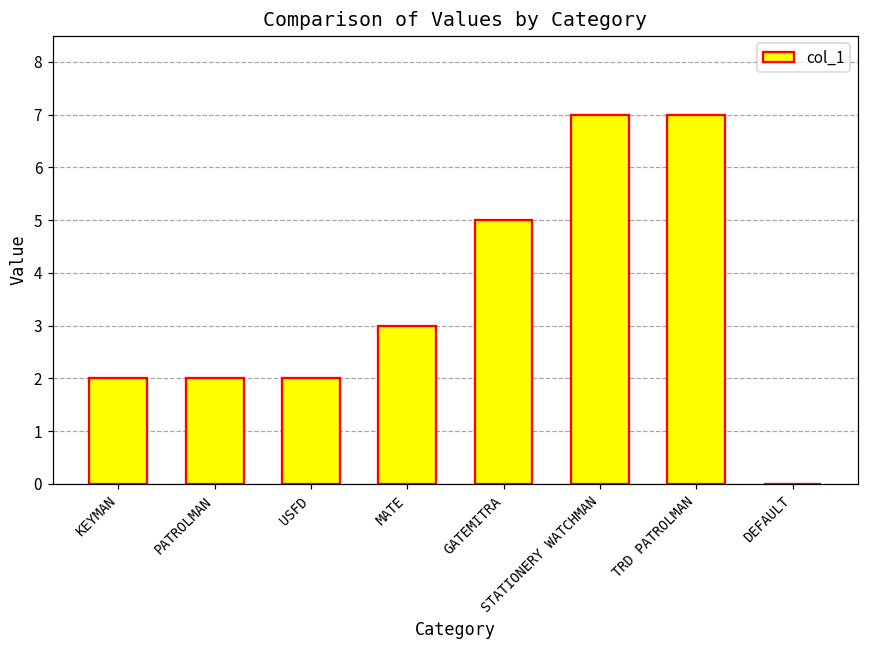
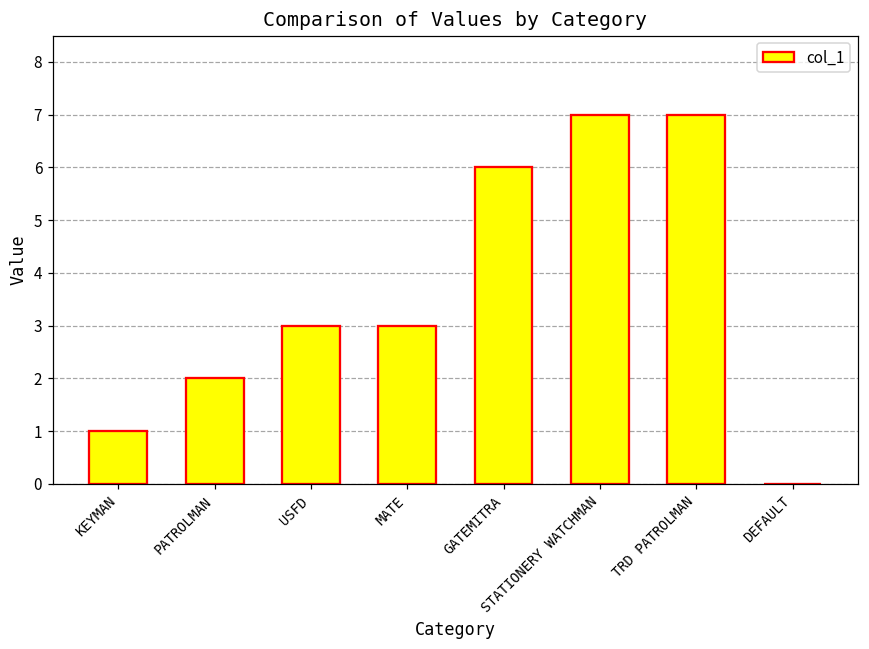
  {
-   "KEYMAN": 2,
+   "KEYMAN": 1,
    "PATROLMAN": 2,
-   "USFD": 2,
+   "USFD": 3,
    "MATE": 3,
-   "GATEMITRA": 5,
+   "GATEMITRA": 6,
    "STATIONERY WATCHMAN": 7,
    "TRD PATROLMAN": 7,
    "DEFAULT": 0
  }
